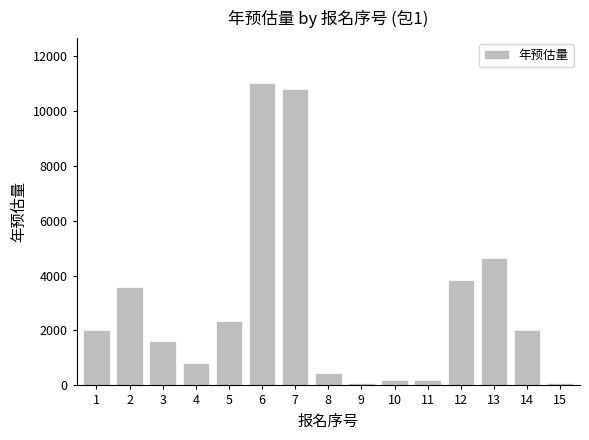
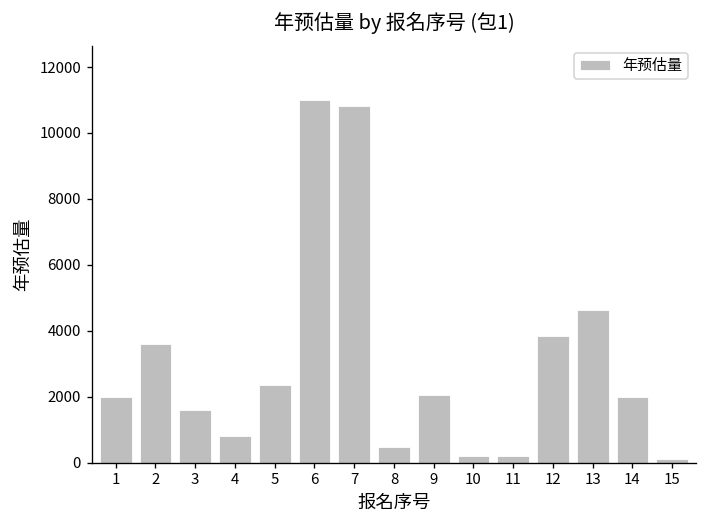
  {
    "1": 2000,
    "2": 3600,
    "3": 1600,
    "4": 800,
    "5": 2400,
    "6": 11000,
    "7": 10800,
    "8": 500,
-   "9": 100,
+   "9": 2000,
    "10": 200,
    "11": 200,
    "12": 3800,
    "13": 4600,
    "14": 2000,
    "15": 100
  }
